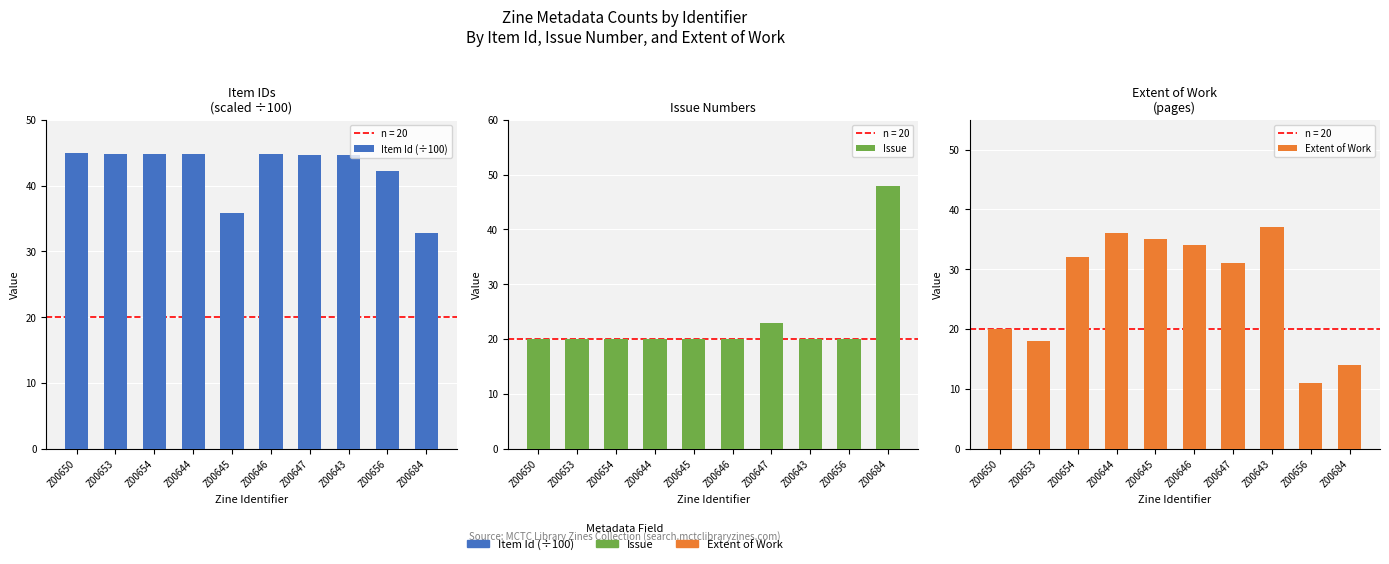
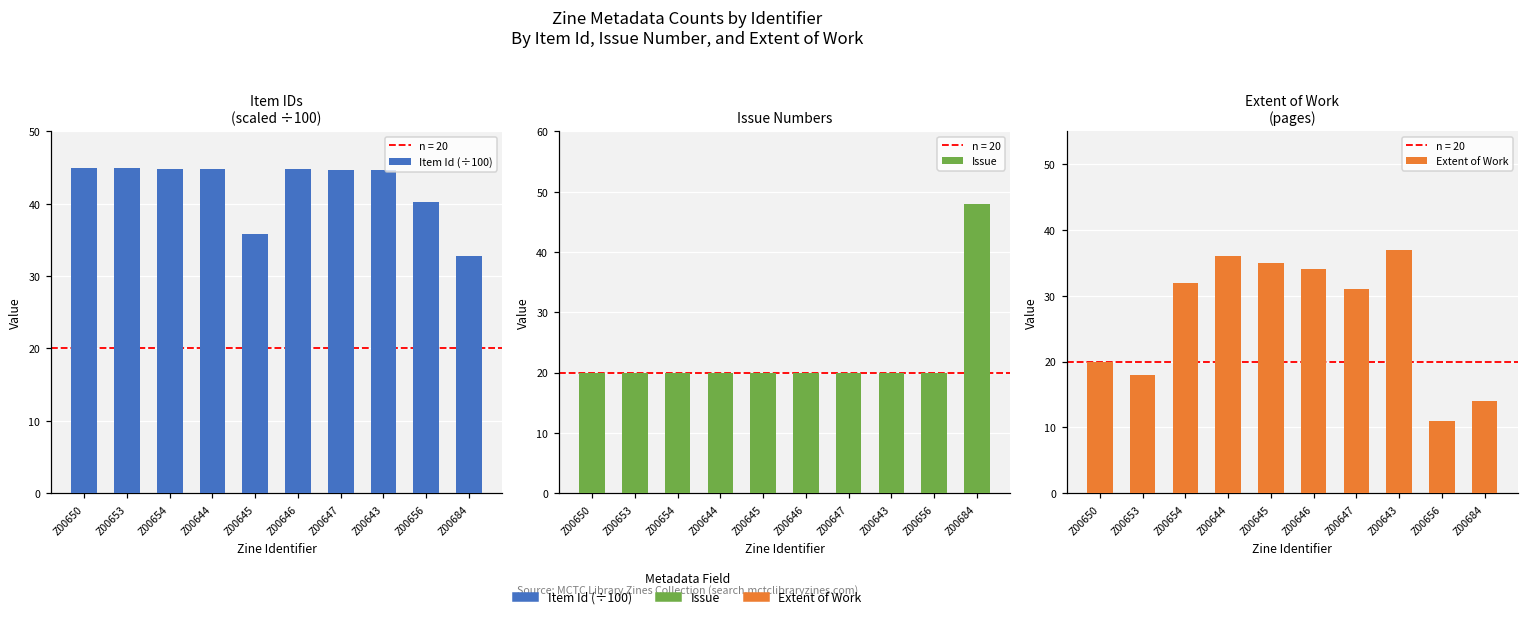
  {
    "Item IDs (scaled ÷100)": {
      "Z00650": 45,
      "Z00653": 45,
      "Z00654": 45,
      "Z00644": 45,
      "Z00645": 36,
      "Z00646": 45,
      "Z00647": 45,
      "Z00643": 45,
-     "Z00656": 42,
+     "Z00656": 40,
      "Z00684": 33
    },
    "Issue Numbers": {
      "Z00650": 20,
      "Z00653": 20,
      "Z00654": 20,
      "Z00644": 20,
      "Z00645": 20,
      "Z00646": 20,
-     "Z00647": 23,
+     "Z00647": 20,
      "Z00643": 20,
      "Z00656": 20,
      "Z00684": 48
    },
    "Extent of Work (pages)": {
      "Z00650": 20,
      "Z00653": 18,
      "Z00654": 32,
      "Z00644": 36,
      "Z00645": 35,
      "Z00646": 34,
      "Z00647": 31,
      "Z00643": 37,
      "Z00656": 11,
      "Z00684": 14
    }
  }
